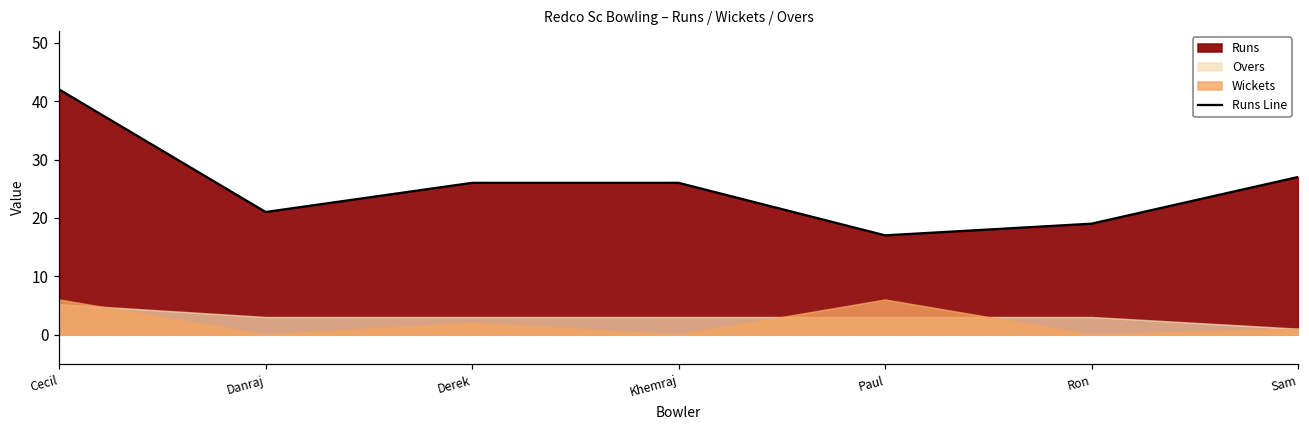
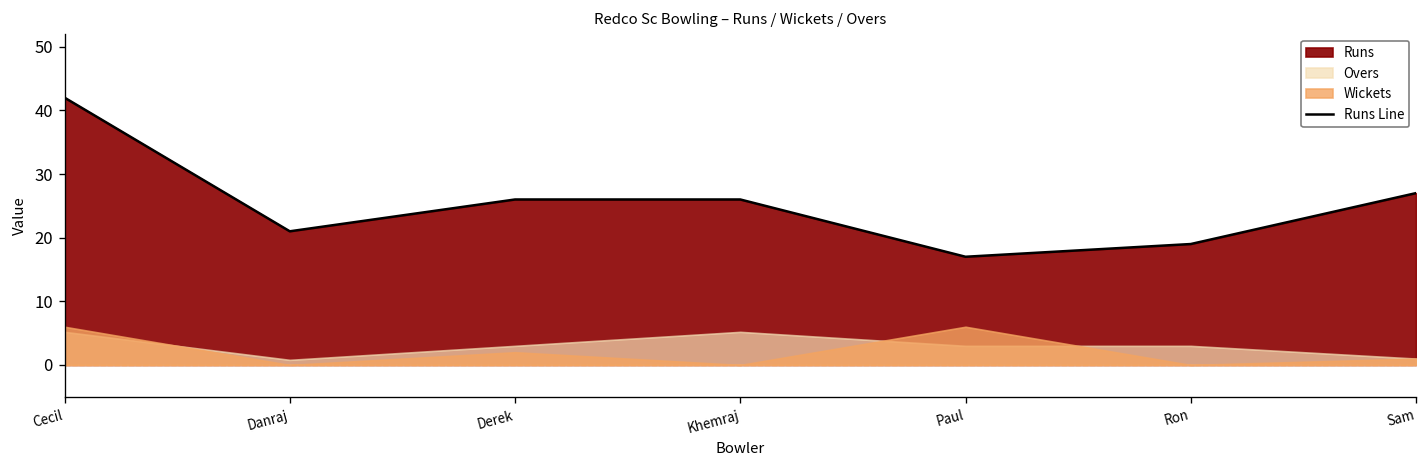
  {
    "Runs": {
      "Cecil": 42,
      "Danraj": 21,
      "Derek": 26,
      "Khemraj": 26,
      "Paul": 17,
      "Ron": 19,
      "Sam": 27
    },
    "Overs": {
      "Cecil": 5,
-     "Danraj": 3,
+     "Danraj": 1,
      "Derek": 3,
-     "Khemraj": 3,
+     "Khemraj": 5,
      "Paul": 3,
      "Ron": 3
    },
    "Wickets": {
      "Cecil": 6,
      "Danraj": 0,
      "Derek": 2,
      "Khemraj": 0,
      "Paul": 6,
      "Ron": 0
    }
  }
